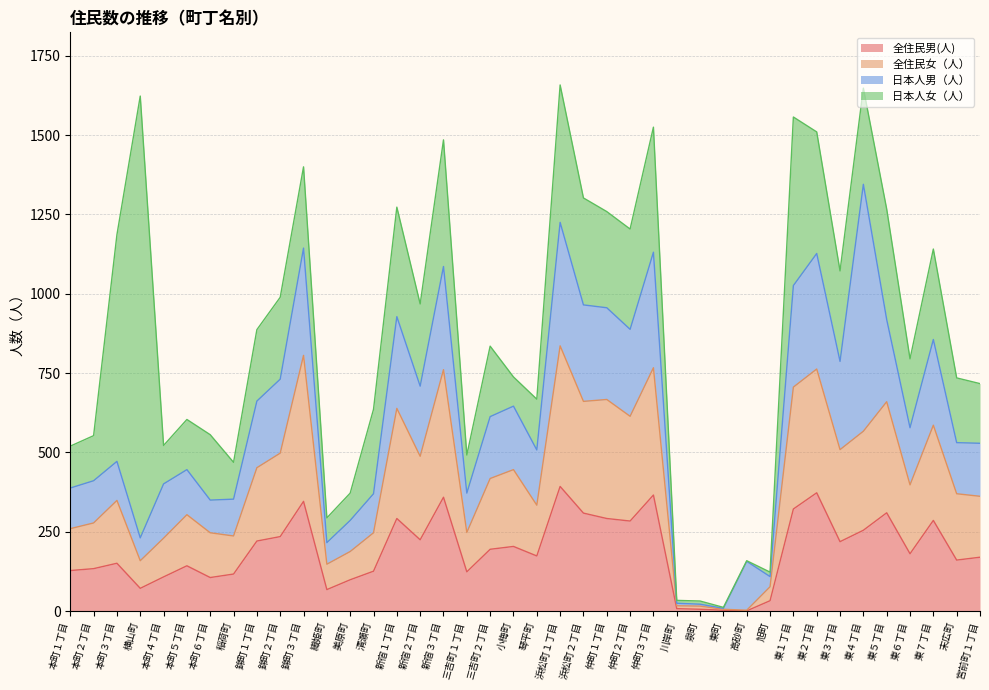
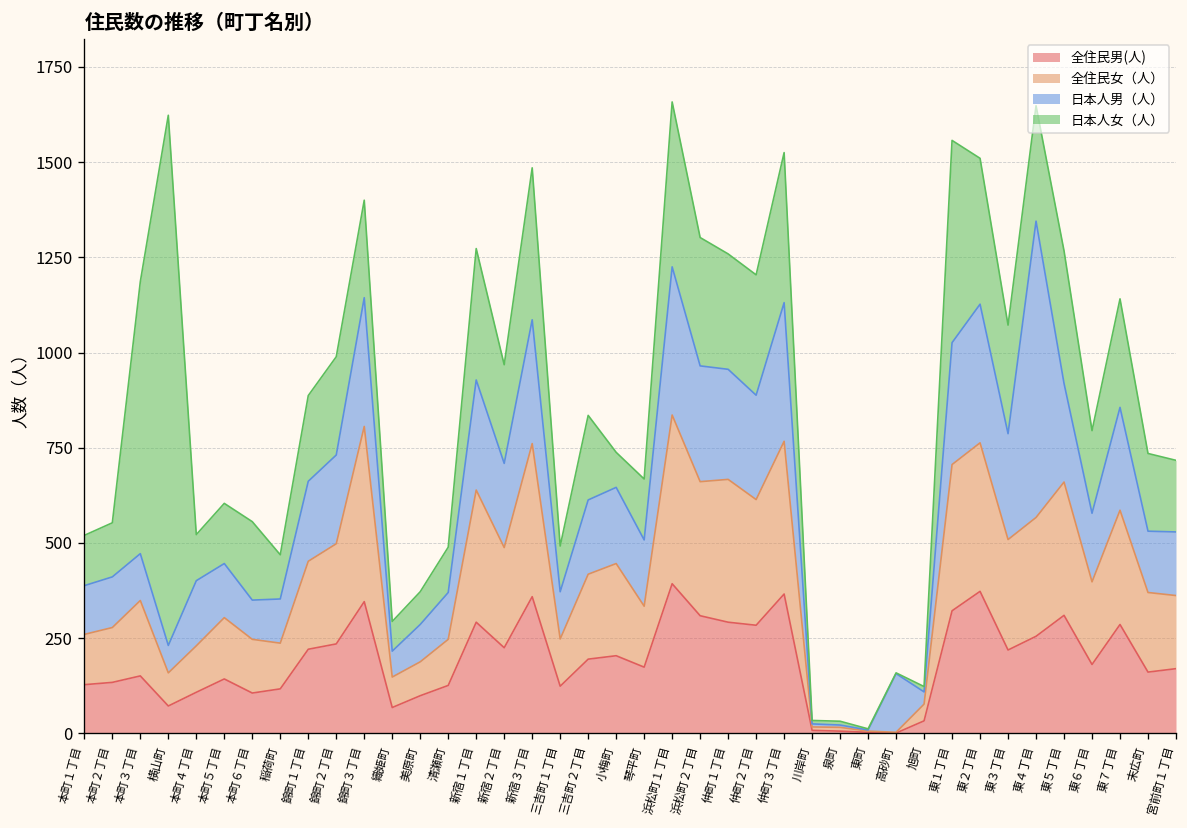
  {
    "日本人男（人）": {
      "本町１丁目": 130,
      "本町２丁目": 130,
      "本町３丁目": 120,
      "横山町": 70,
      "本町４丁目": 170,
      "本町５丁目": 140,
      "本町６丁目": 100,
      "稲荷町": 120,
      "錦町１丁目": 210,
      "錦町２丁目": 230,
      "錦町３丁目": 340,
      "織姫町": 70,
      "美原町": 100,
      "清瀬町": 120,
      "新宿１丁目": 290,
      "新宿２丁目": 220,
      "新宿３丁目": 330,
      "三吉町１丁目": 120,
      "三吉町２丁目": 200,
      "小梅町": 200,
      "琴平町": 170,
      "浜松町１丁目": 390,
      "浜松町２丁目": 300,
      "仲町１丁目": 290,
      "仲町２丁目": 270,
      "仲町３丁目": 360,
      "川岸町": 10,
      "旭町": 30,
      "東１丁目": 320,
      "東２丁目": 360,
      "東３丁目": 280,
      "東４丁目": 780,
      "東５丁目": 260,
      "東６丁目": 180,
      "東７丁目": 270,
      "末広町": 160,
      "宮前町１丁目": 170
    },
    "日本人女（人）": {
      "本町１丁目": 130,
      "本町２丁目": 140,
      "本町３丁目": 710,
      "横山町": 1390,
      "本町４丁目": 120,
      "本町５丁目": 160,
      "本町６丁目": 210,
      "稲荷町": 120,
      "錦町１丁目": 230,
      "錦町２丁目": 260,
      "錦町３丁目": 260,
      "織姫町": 80,
      "美原町": 90,
-     "清瀬町": 270,
+     "清瀬町": 120,
      "新宿１丁目": 350,
      "新宿２丁目": 260,
      "新宿３丁目": 400,
      "三吉町１丁目": 120,
      "三吉町２丁目": 220,
      "小梅町": 90,
      "琴平町": 160,
      "浜松町１丁目": 430,
      "浜松町２丁目": 340,
      "仲町１丁目": 300,
      "仲町２丁目": 320,
      "仲町３丁目": 390,
      "川岸町": 10,
      "泉町": 10,
      "旭町": 10,
      "東１丁目": 530,
      "東２丁目": 380,
      "東３丁目": 290,
      "東５丁目": 350,
      "東６丁目": 220,
      "東７丁目": 290,
      "末広町": 200,
      "宮前町１丁目": 190
    }
  }
